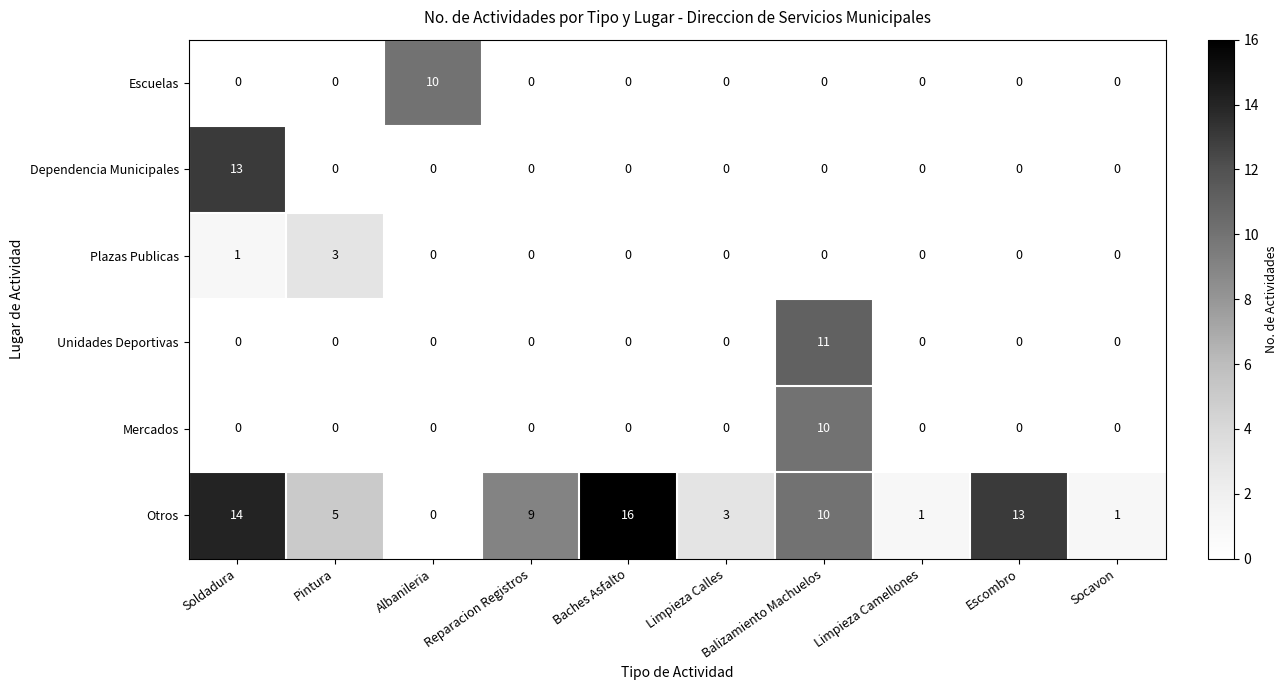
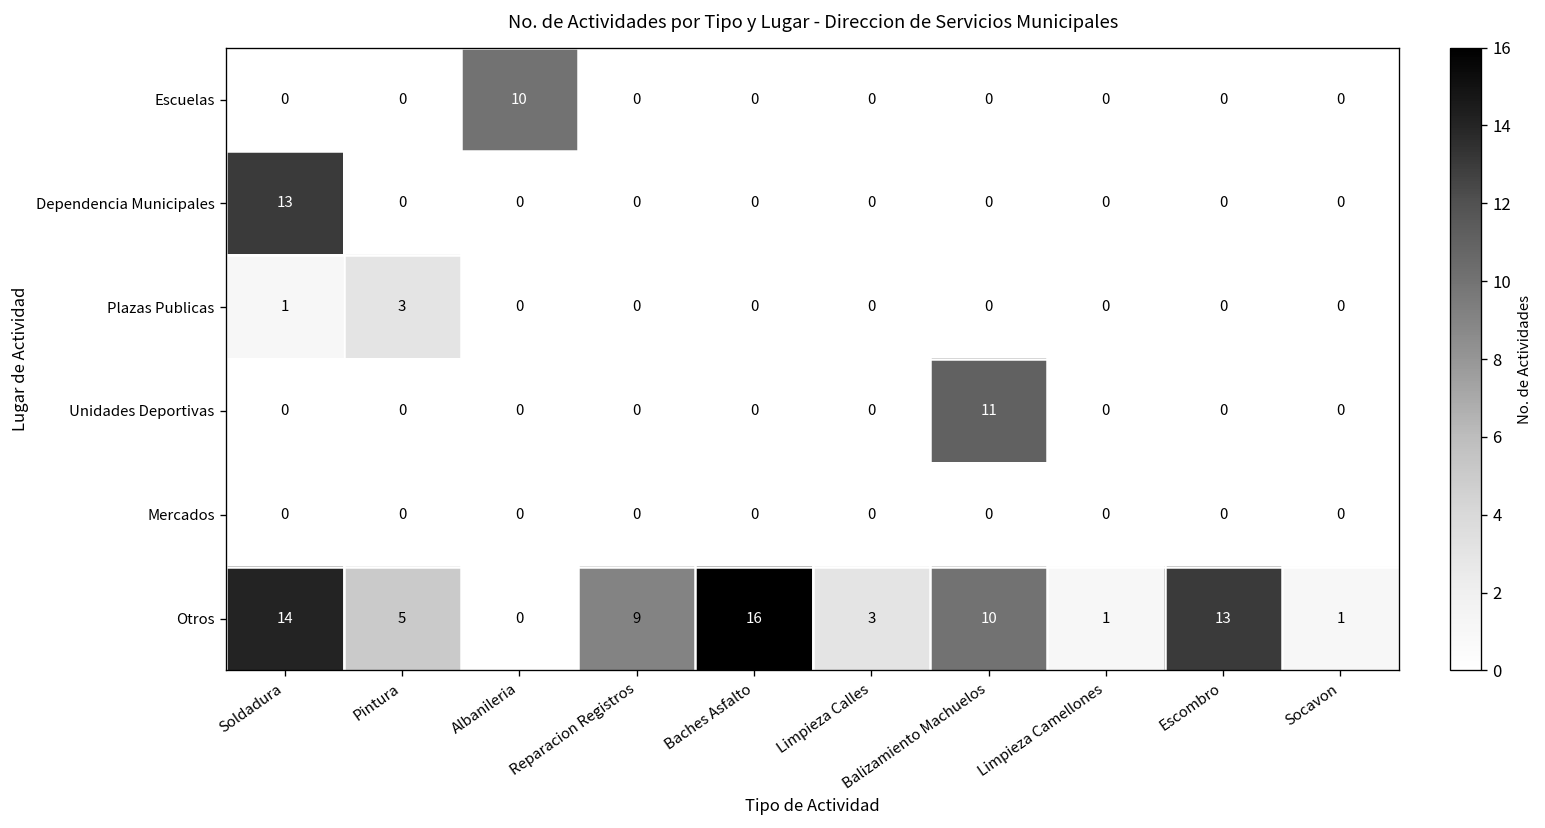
  {
    "Escuelas": {
      "Soldadura": 0,
      "Pintura": 0,
      "Albanileria": 10,
      "Reparacion Registros": 0,
      "Baches Asfalto": 0,
      "Limpieza Calles": 0,
      "Balizamiento Machuelos": 0,
      "Limpieza Camellones": 0,
      "Escombro": 0,
      "Socavon": 0
    },
    "Dependencia Municipales": {
      "Soldadura": 13,
      "Pintura": 0,
      "Albanileria": 0,
      "Reparacion Registros": 0,
      "Baches Asfalto": 0,
      "Limpieza Calles": 0,
      "Balizamiento Machuelos": 0,
      "Limpieza Camellones": 0,
      "Escombro": 0,
      "Socavon": 0
    },
    "Plazas Publicas": {
      "Soldadura": 1,
      "Pintura": 3,
      "Albanileria": 0,
      "Reparacion Registros": 0,
      "Baches Asfalto": 0,
      "Limpieza Calles": 0,
      "Balizamiento Machuelos": 0,
      "Limpieza Camellones": 0,
      "Escombro": 0,
      "Socavon": 0
    },
    "Unidades Deportivas": {
      "Soldadura": 0,
      "Pintura": 0,
      "Albanileria": 0,
      "Reparacion Registros": 0,
      "Baches Asfalto": 0,
      "Limpieza Calles": 0,
      "Balizamiento Machuelos": 11,
      "Limpieza Camellones": 0,
      "Escombro": 0,
      "Socavon": 0
    },
    "Mercados": {
      "Soldadura": 0,
      "Pintura": 0,
      "Albanileria": 0,
      "Reparacion Registros": 0,
      "Baches Asfalto": 0,
      "Limpieza Calles": 0,
-     "Balizamiento Machuelos": 10,
+     "Balizamiento Machuelos": 0,
      "Limpieza Camellones": 0,
      "Escombro": 0,
      "Socavon": 0
    },
    "Otros": {
      "Soldadura": 14,
      "Pintura": 5,
      "Albanileria": 0,
      "Reparacion Registros": 9,
      "Baches Asfalto": 16,
      "Limpieza Calles": 3,
      "Balizamiento Machuelos": 10,
      "Limpieza Camellones": 1,
      "Escombro": 13,
      "Socavon": 1
    }
  }
